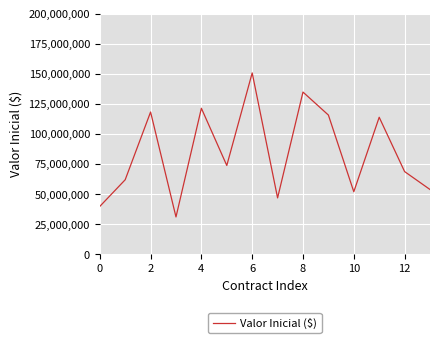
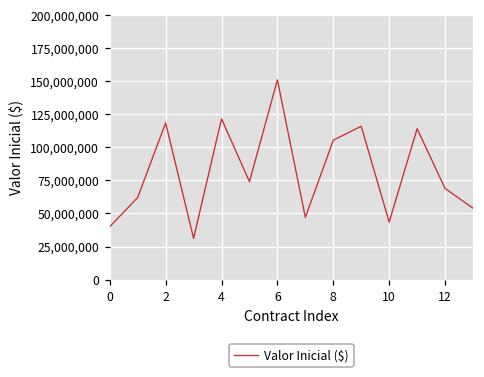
  {
    "0": "40,000,000",
    "2": "118,000,000",
    "4": "122,000,000",
    "6": "151,000,000",
-   "8": "135,000,000",
-   "10": "52,000,000",
+   "8": "105,000,000",
+   "10": "43,000,000",
    "12": "69,000,000"
  }
